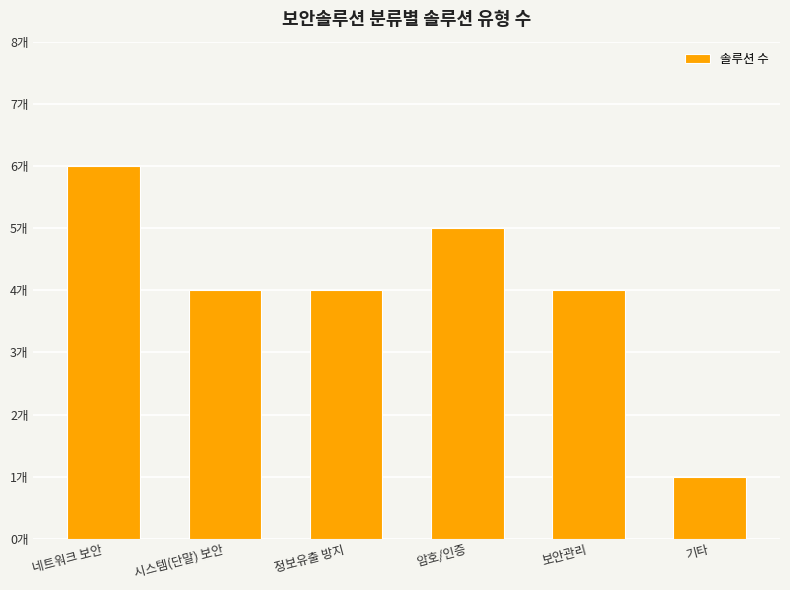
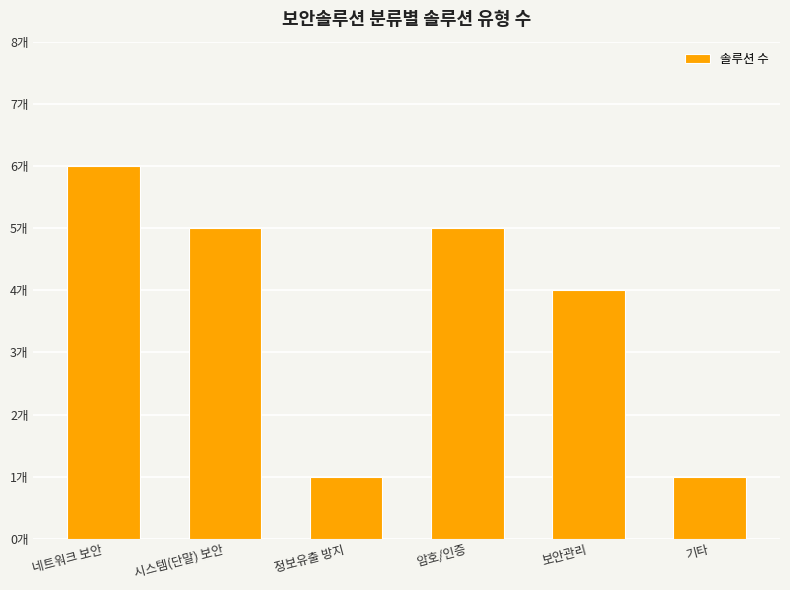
  {
    "네트워크 보안": "6개",
-   "시스템(단말) 보안": "4개",
-   "정보유출 방지": "4개",
+   "시스템(단말) 보안": "5개",
+   "정보유출 방지": "1개",
    "암호/인증": "5개",
    "보안관리": "4개",
    "기타": "1개"
  }
